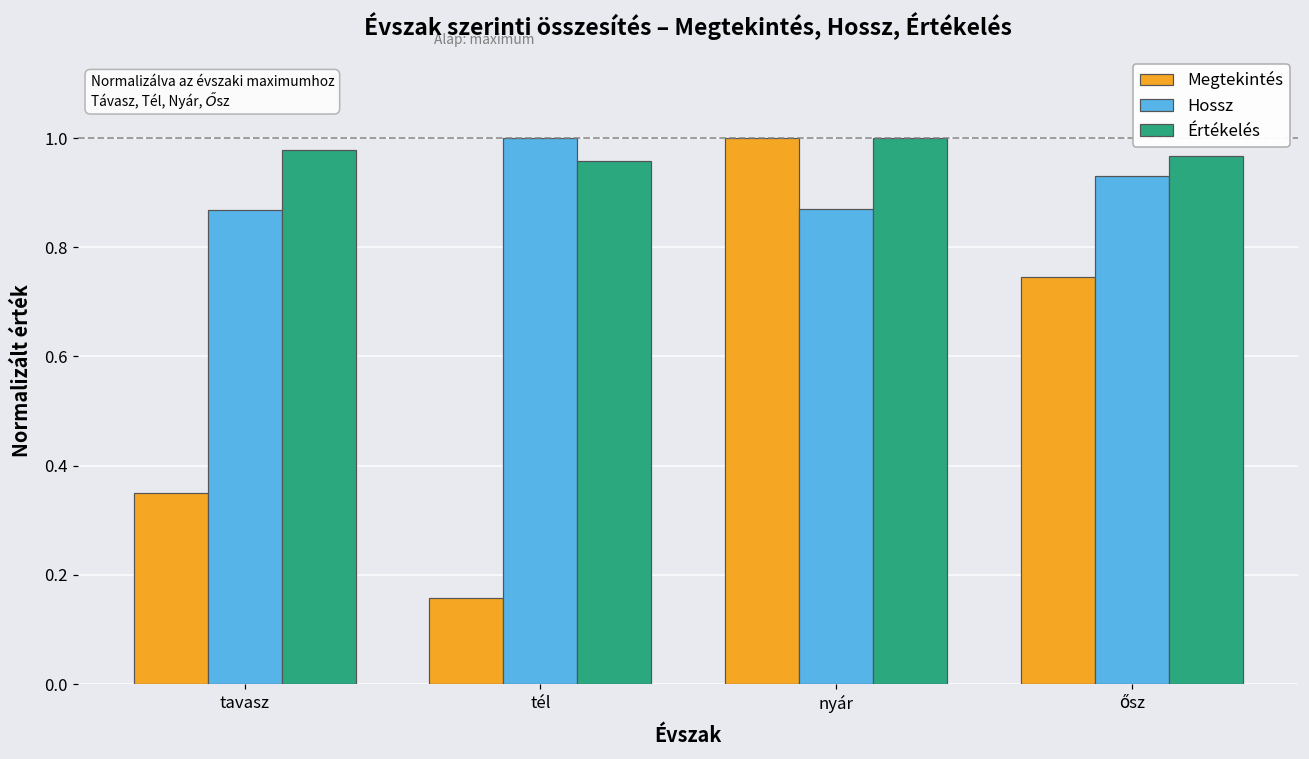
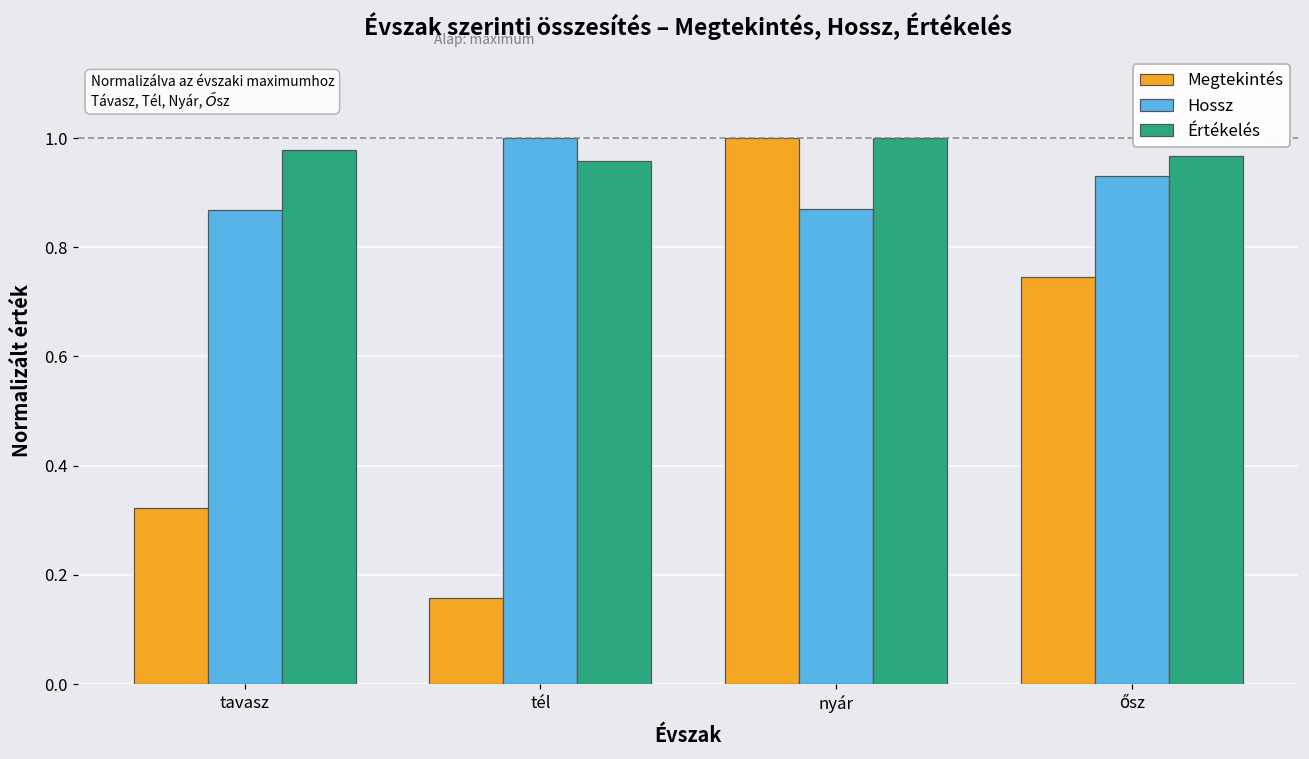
  {
    "Megtekintés": {
-     "tavasz": 0.35,
+     "tavasz": 0.32,
      "tél": 0.16,
      "nyár": 1.00,
      "ősz": 0.74
    },
    "Hossz": {
      "tavasz": 0.87,
      "tél": 1.00,
      "nyár": 0.87,
      "ősz": 0.93
    },
    "Értékelés": {
      "tavasz": 0.98,
      "tél": 0.96,
      "nyár": 1.00,
      "ősz": 0.97
    }
  }
